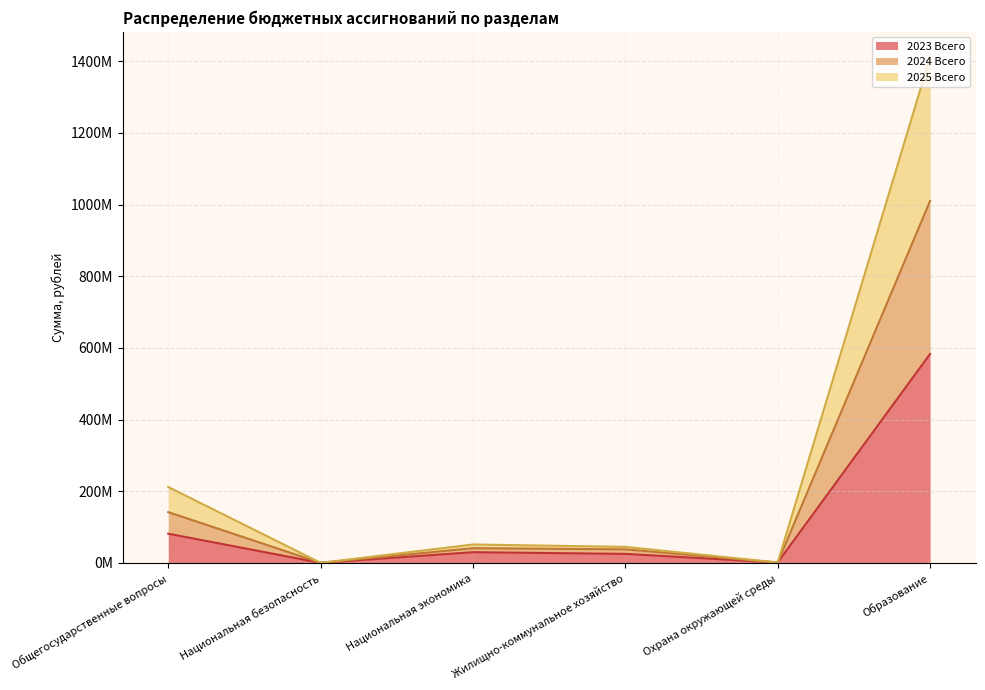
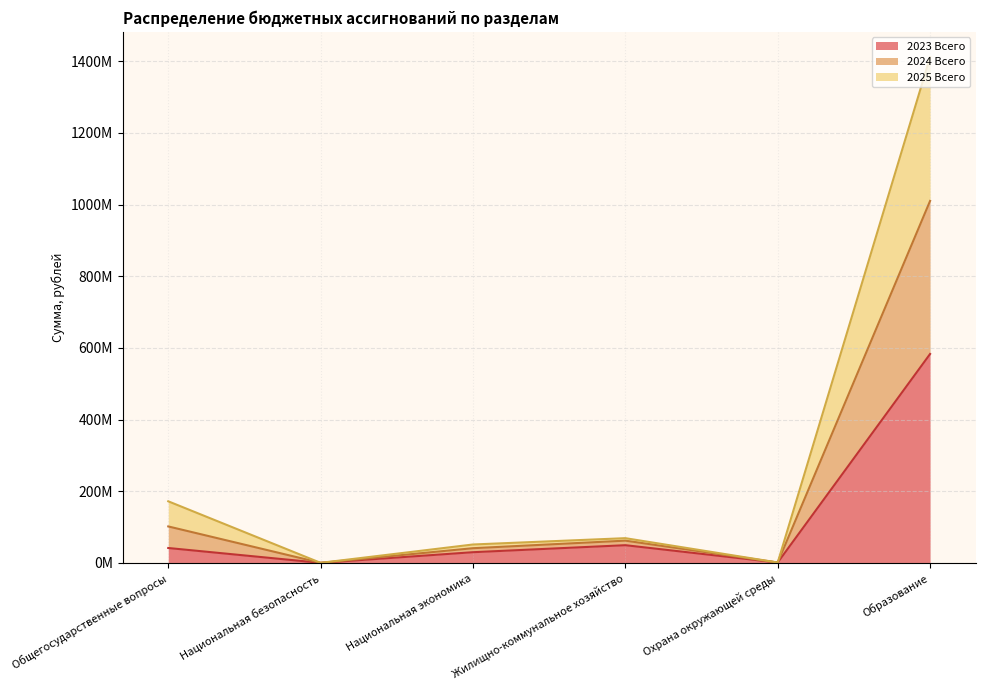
  {
    "2023 Всего": {
-     "Общегосударственные вопросы": 80000000,
+     "Общегосударственные вопросы": 40000000,
      "Национальная экономика": 30000000,
-     "Жилищно-коммунальное хозяйство": 30000000,
+     "Жилищно-коммунальное хозяйство": 50000000,
      "Образование": 580000000
    }
  }
